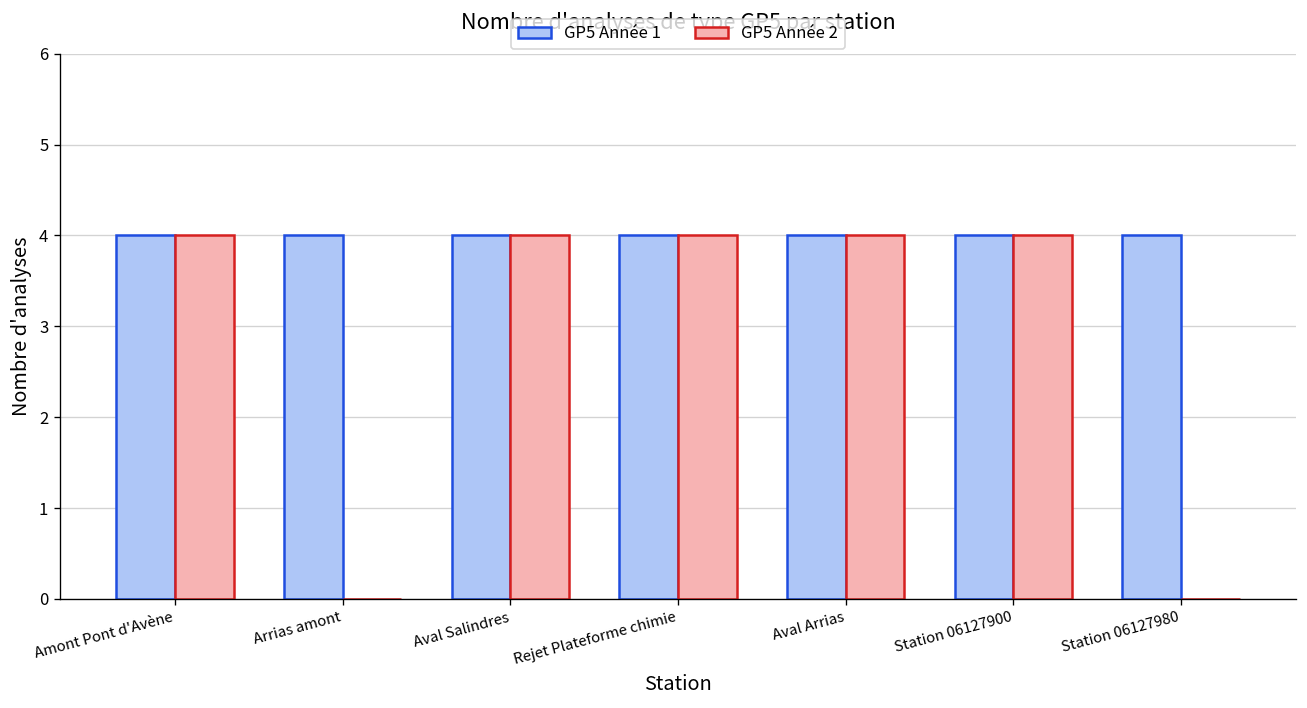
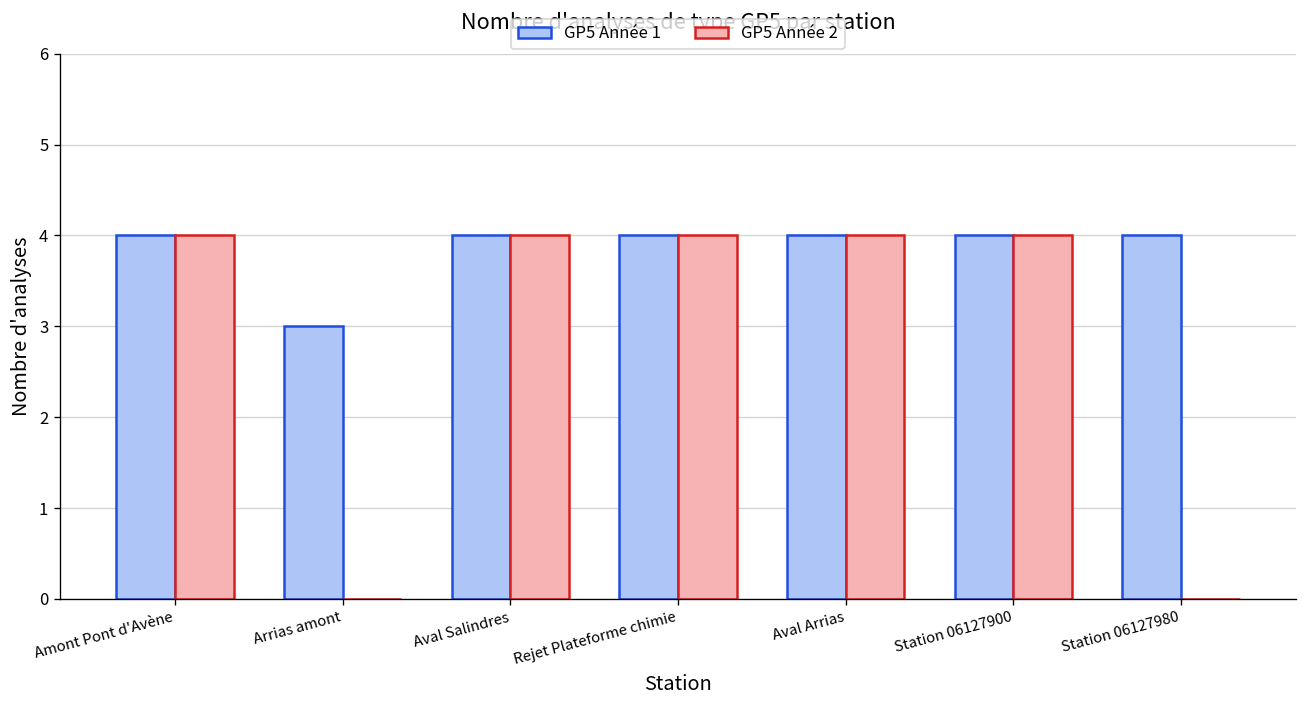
  {
    "GP5 Année 1": {
      "Amont Pont d'Avène": 4,
-     "Arrias amont": 4,
+     "Arrias amont": 3,
      "Aval Salindres": 4,
      "Rejet Plateforme chimie": 4,
      "Aval Arrias": 4,
      "Station 06127900": 4,
      "Station 06127980": 4
    },
    "GP5 Année 2": {
      "Amont Pont d'Avène": 4,
      "Arrias amont": 0,
      "Aval Salindres": 4,
      "Rejet Plateforme chimie": 4,
      "Aval Arrias": 4,
      "Station 06127900": 4,
      "Station 06127980": 0
    }
  }
